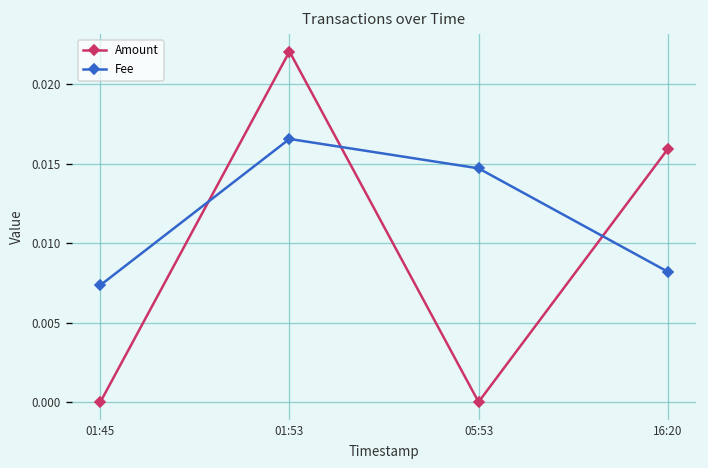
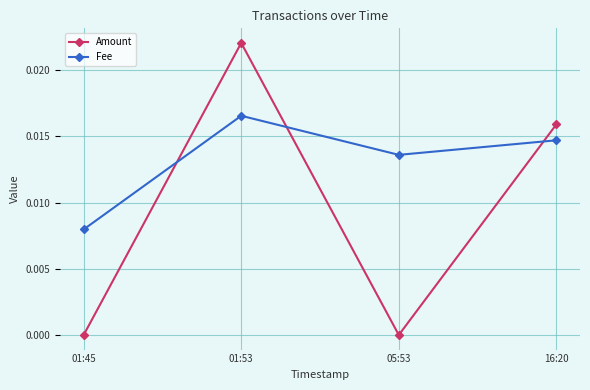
  {
    "Amount": {
      "01:45": 0.0000,
      "01:53": 0.0221,
      "05:53": 0.0000,
      "16:20": 0.0159
    },
    "Fee": {
-     "01:45": 0.0074,
+     "01:45": 0.0080,
      "01:53": 0.0166,
-     "05:53": 0.0147,
-     "16:20": 0.0082
+     "05:53": 0.0136,
+     "16:20": 0.0147
    }
  }
